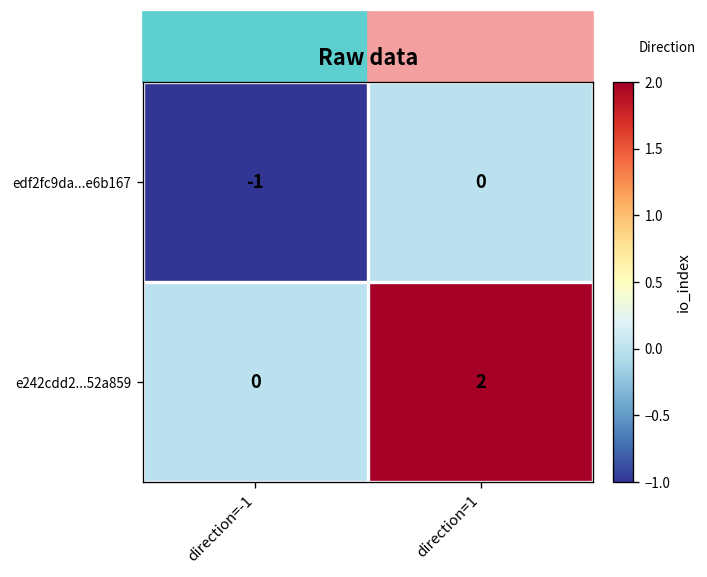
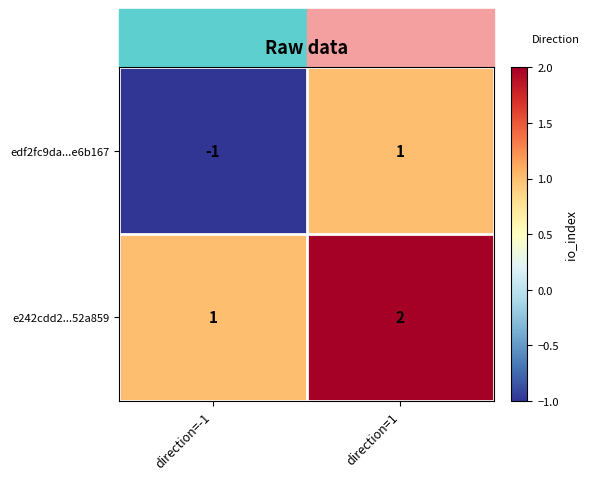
  {
    "edf2fc9da...e6b167": {
      "direction=-1": -1,
-     "direction=1": 0
+     "direction=1": 1
    },
    "e242cdd2...52a859": {
-     "direction=-1": 0,
+     "direction=-1": 1,
      "direction=1": 2
    }
  }
